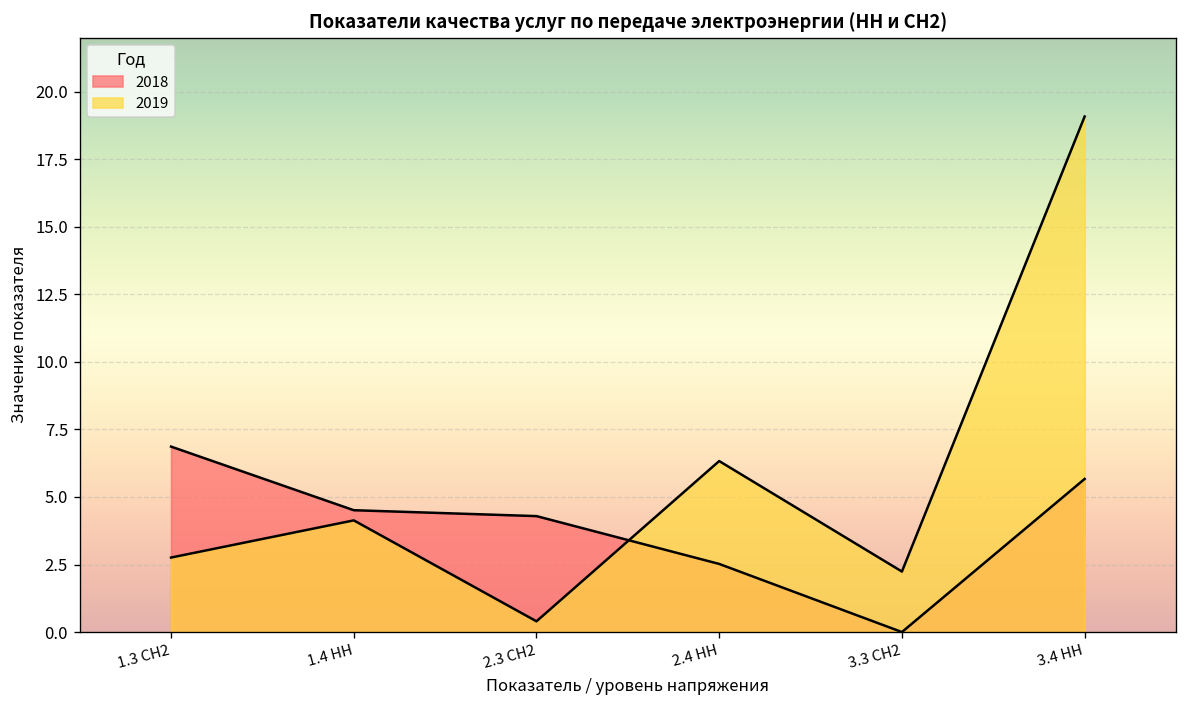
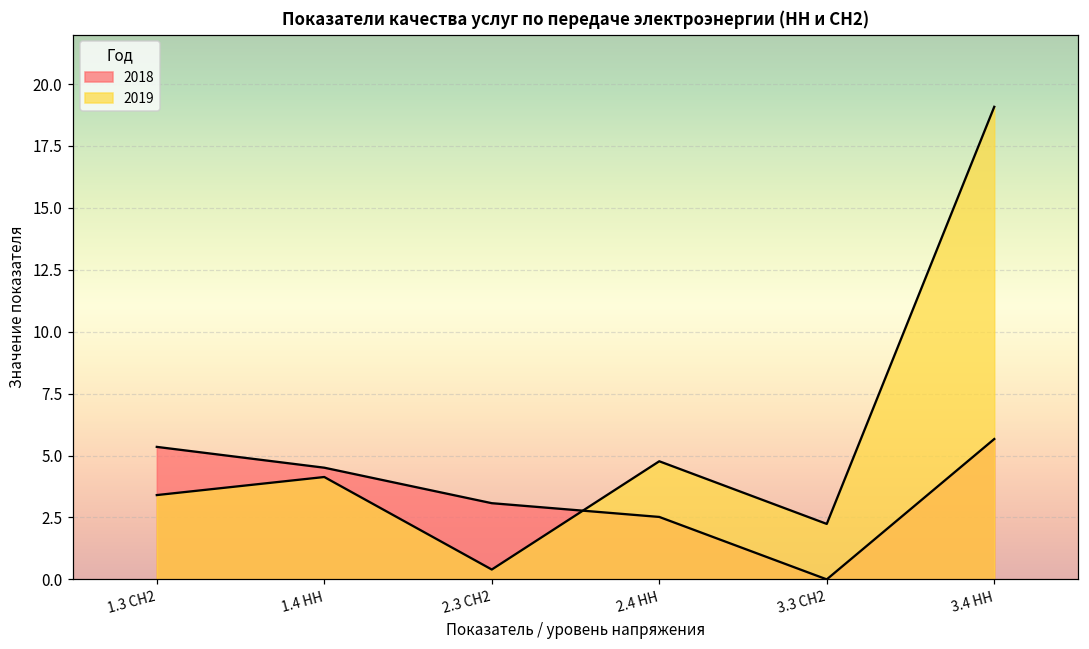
  {
    "2018": {
-     "1.3 СН2": 6.9,
+     "1.3 СН2": 5.4,
      "1.4 НН": 4.5,
-     "2.3 СН2": 4.3,
+     "2.3 СН2": 3.1,
      "2.4 НН": 2.5,
      "3.3 СН2": 0.0,
      "3.4 НН": 5.7
    },
    "2019": {
-     "1.3 СН2": 2.8,
+     "1.3 СН2": 3.4,
      "1.4 НН": 4.1,
      "2.3 СН2": 0.4,
-     "2.4 НН": 6.3,
+     "2.4 НН": 4.8,
      "3.3 СН2": 2.2,
      "3.4 НН": 19.1
    }
  }
